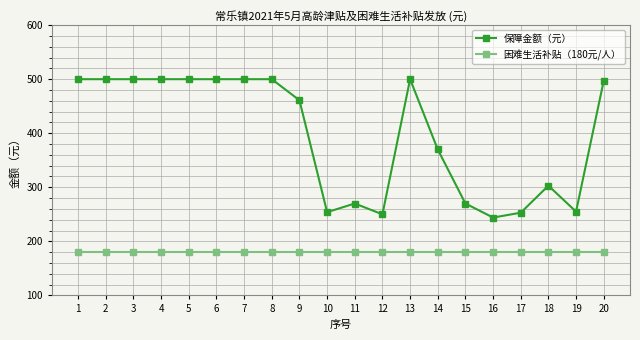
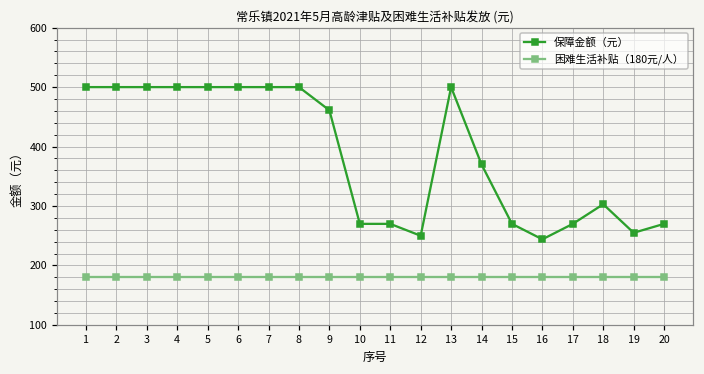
  {
    "保障金额（元）": {
      "1": 500,
      "2": 500,
      "3": 500,
      "4": 500,
      "5": 500,
      "6": 500,
      "7": 500,
      "8": 500,
      "9": 460,
-     "10": 250,
+     "10": 270,
      "11": 270,
      "12": 250,
      "13": 500,
      "14": 370,
      "15": 270,
      "16": 240,
-     "17": 250,
+     "17": 270,
      "18": 300,
      "19": 260,
-     "20": 500
+     "20": 270
    },
    "困难生活补贴（180元/人）": {
      "1": 180,
      "2": 180,
      "3": 180,
      "4": 180,
      "5": 180,
      "6": 180,
      "7": 180,
      "8": 180,
      "9": 180,
      "10": 180,
      "11": 180,
      "12": 180,
      "13": 180,
      "14": 180,
      "15": 180,
      "16": 180,
      "17": 180,
      "18": 180,
      "19": 180,
      "20": 180
    }
  }
